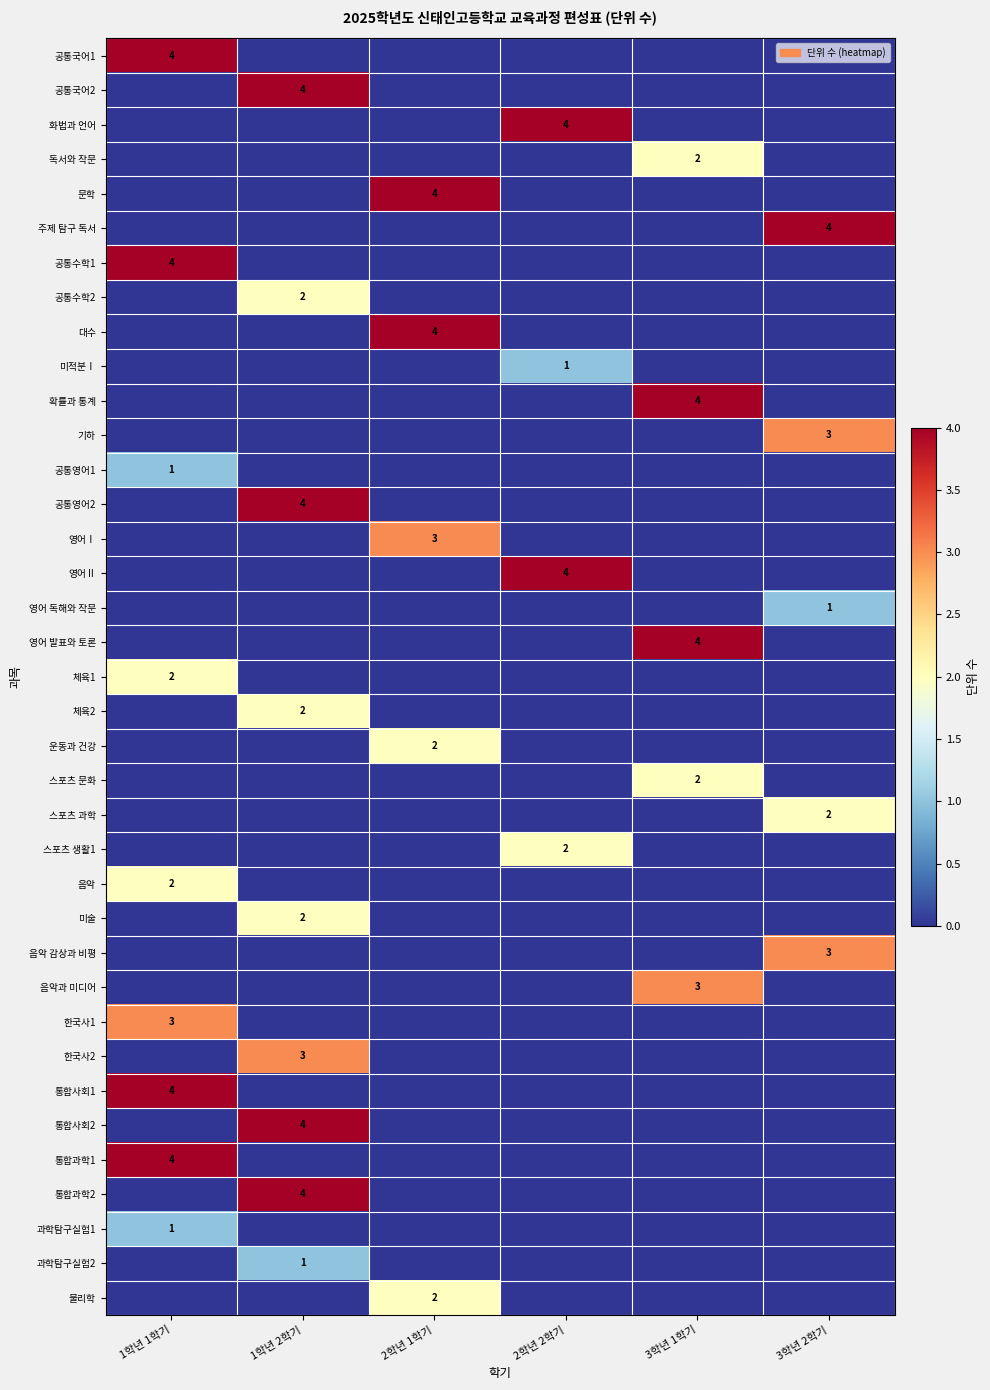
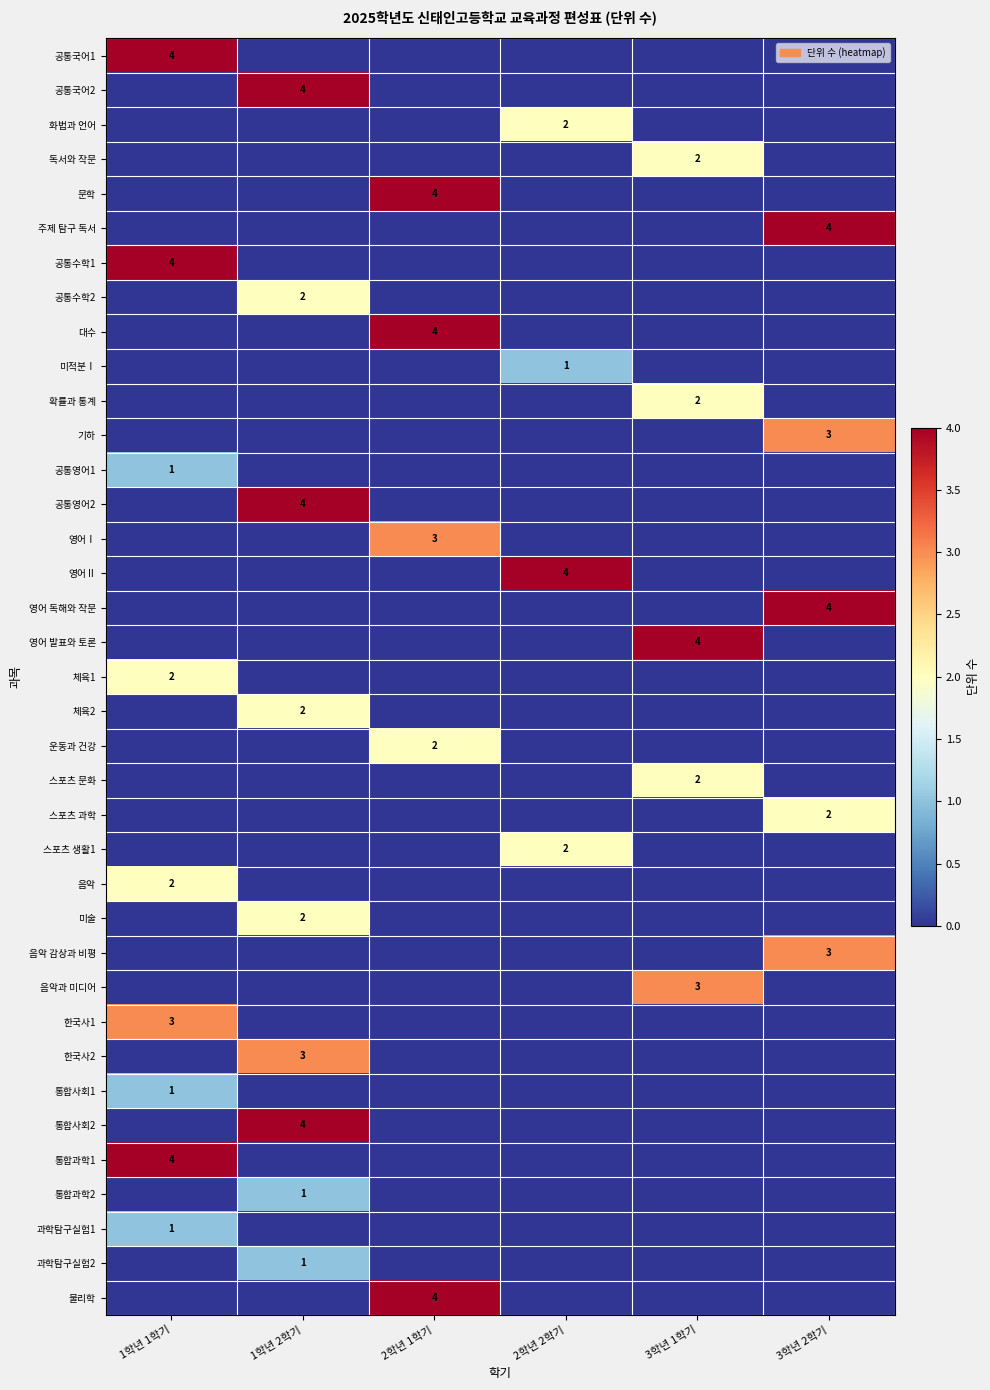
  {
    "공통국어1": {
      "1학년 1학기": 4
    },
    "공통국어2": {
      "1학년 2학기": 4
    },
    "화법과 언어": {
-     "2학년 2학기": 4
+     "2학년 2학기": 2
    },
    "독서와 작문": {
      "3학년 1학기": 2
    },
    "문학": {
      "2학년 1학기": 4
    },
    "주제 탐구 독서": {
      "3학년 2학기": 4
    },
    "공통수학1": {
      "1학년 1학기": 4
    },
    "공통수학2": {
      "1학년 2학기": 2
    },
    "대수": {
      "2학년 1학기": 4
    },
    "미적분Ⅰ": {
      "2학년 2학기": 1
    },
    "확률과 통계": {
-     "3학년 1학기": 4
+     "3학년 1학기": 2
    },
    "기하": {
      "3학년 2학기": 3
    },
    "공통영어1": {
      "1학년 1학기": 1
    },
    "공통영어2": {
      "1학년 2학기": 4
    },
    "영어Ⅰ": {
      "2학년 1학기": 3
    },
    "영어Ⅱ": {
      "2학년 2학기": 4
    },
    "영어 독해와 작문": {
-     "3학년 2학기": 1
+     "3학년 2학기": 4
    },
    "영어 발표와 토론": {
      "3학년 1학기": 4
    },
    "체육1": {
      "1학년 1학기": 2
    },
    "체육2": {
      "1학년 2학기": 2
    },
    "운동과 건강": {
      "2학년 1학기": 2
    },
    "스포츠 문화": {
      "3학년 1학기": 2
    },
    "스포츠 과학": {
      "3학년 2학기": 2
    },
    "스포츠 생활1": {
      "2학년 2학기": 2
    },
    "음악": {
      "1학년 1학기": 2
    },
    "미술": {
      "1학년 2학기": 2
    },
    "음악 감상과 비평": {
      "3학년 2학기": 3
    },
    "음악과 미디어": {
      "3학년 1학기": 3
    },
    "한국사1": {
      "1학년 1학기": 3
    },
    "한국사2": {
      "1학년 2학기": 3
    },
    "통합사회1": {
-     "1학년 1학기": 4
+     "1학년 1학기": 1
    },
    "통합사회2": {
      "1학년 2학기": 4
    },
    "통합과학1": {
      "1학년 1학기": 4
    },
    "통합과학2": {
-     "1학년 2학기": 4
+     "1학년 2학기": 1
    },
    "과학탐구실험1": {
      "1학년 1학기": 1
    },
    "과학탐구실험2": {
      "1학년 2학기": 1
    },
    "물리학": {
-     "2학년 1학기": 2
+     "2학년 1학기": 4
    }
  }
